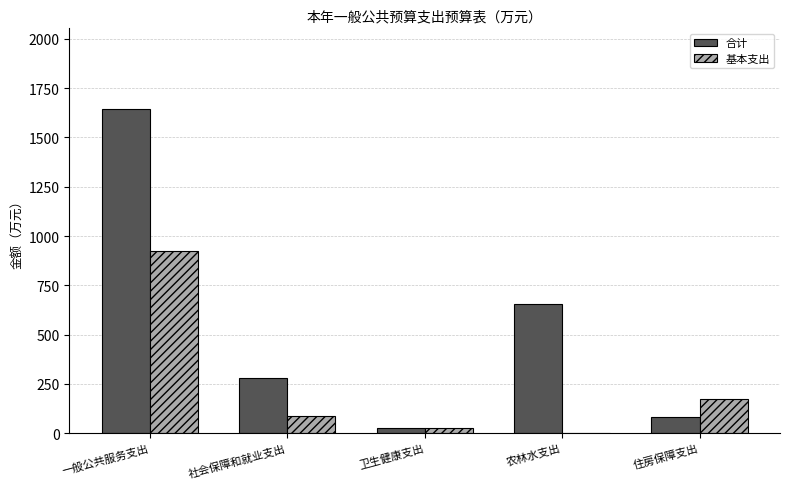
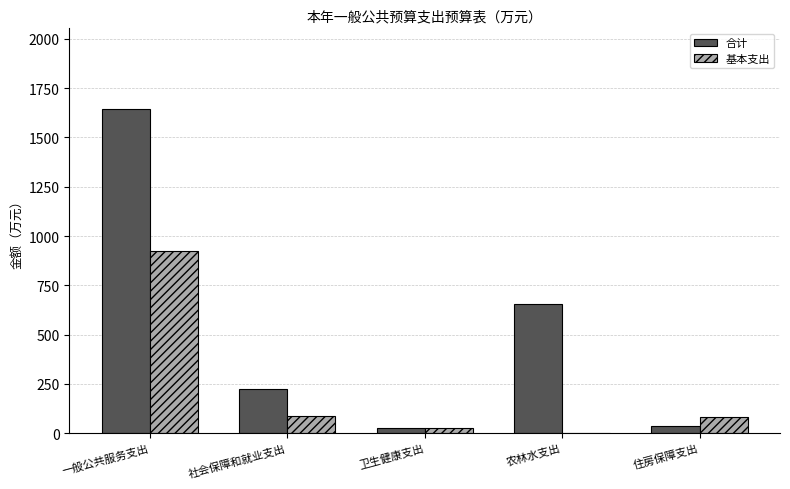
  {
    "合计": {
      "一般公共服务支出": 1640,
-     "社会保障和就业支出": 280,
+     "社会保障和就业支出": 230,
      "卫生健康支出": 20,
      "农林水支出": 650,
-     "住房保障支出": 80
+     "住房保障支出": 40
    },
    "基本支出": {
      "一般公共服务支出": 920,
      "社会保障和就业支出": 90,
      "卫生健康支出": 30,
      "农林水支出": 0,
-     "住房保障支出": 170
+     "住房保障支出": 80
    }
  }
